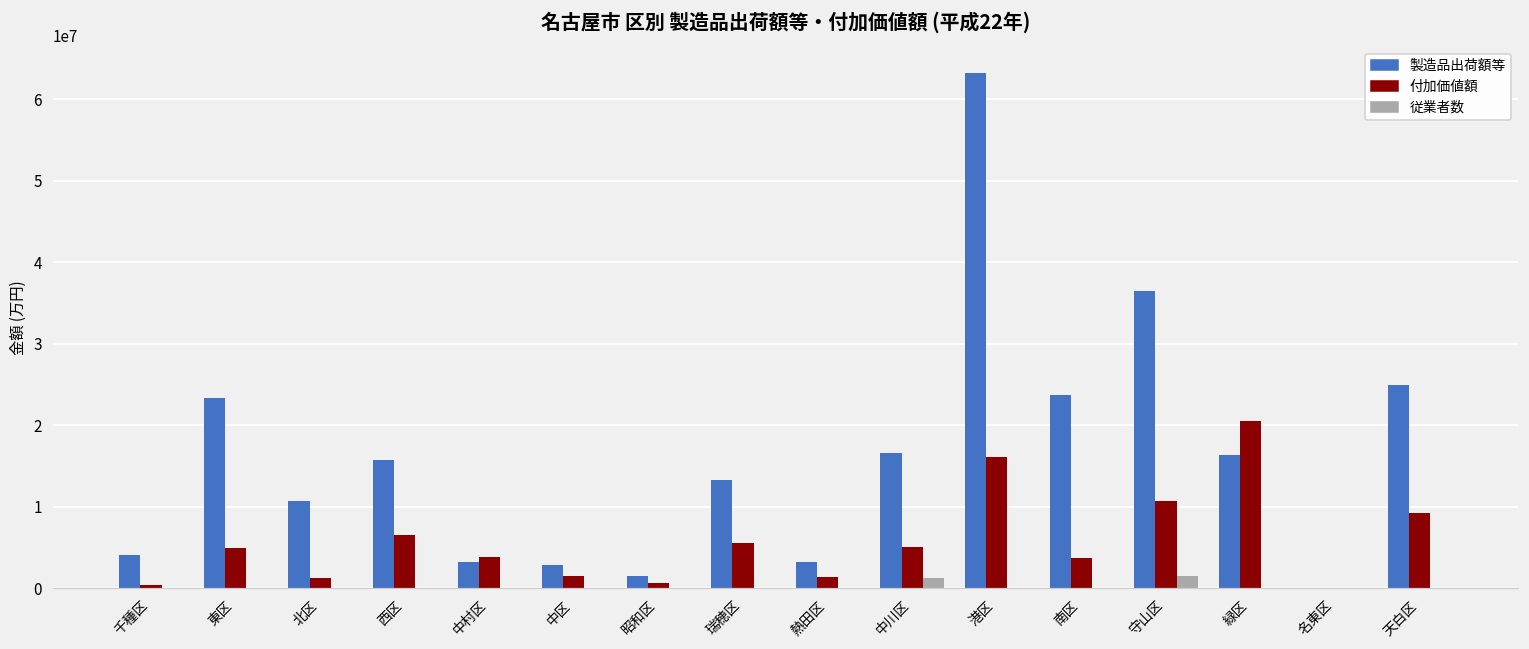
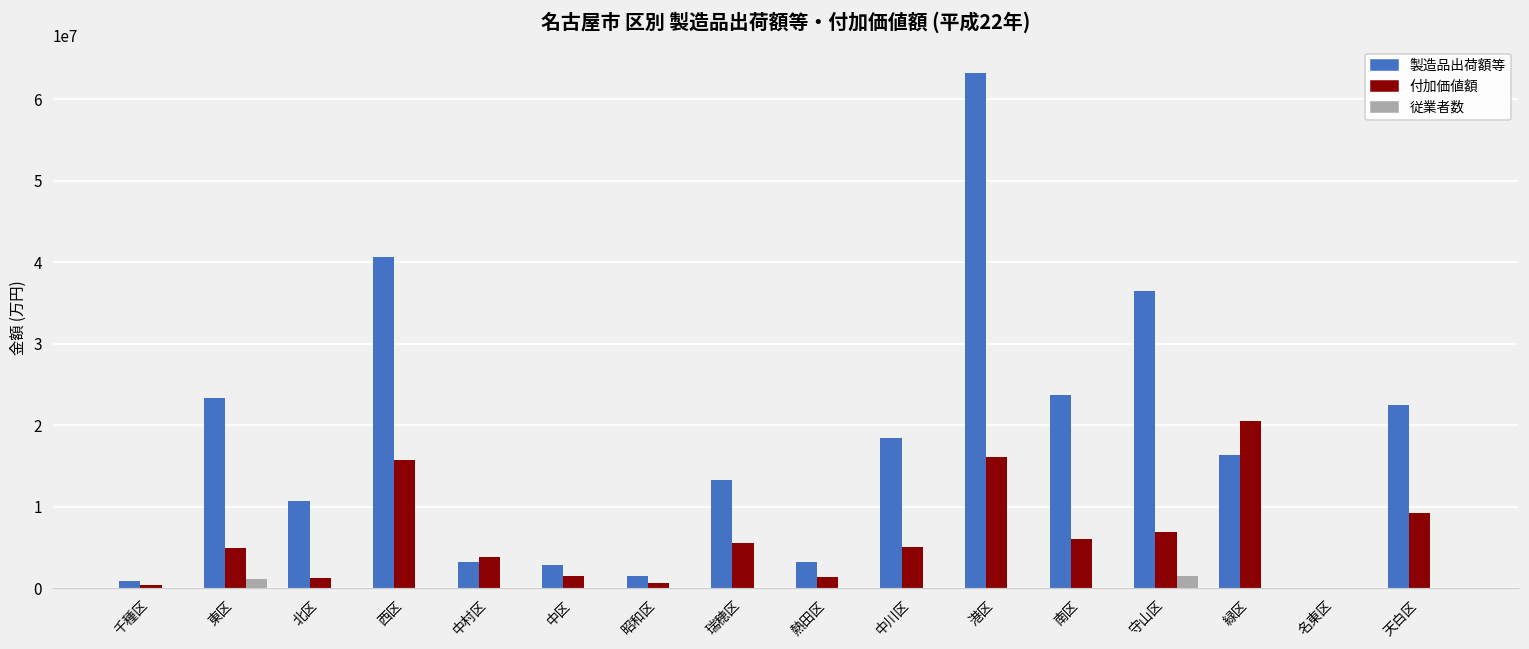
  {
    "製造品出荷額等": {
-     "千種区": 4000000,
+     "千種区": 1000000,
      "東区": 23000000,
      "北区": 11000000,
-     "西区": 16000000,
+     "西区": 41000000,
      "中村区": 3000000,
      "中区": 3000000,
      "昭和区": 2000000,
      "瑞穂区": 13000000,
      "熱田区": 3000000,
-     "中川区": 17000000,
+     "中川区": 18000000,
      "港区": 63000000,
      "南区": 24000000,
      "守山区": 36000000,
      "緑区": 16000000,
      "名東区": 0,
-     "天白区": 25000000
+     "天白区": 23000000
    },
    "付加価値額": {
      "千種区": 0,
      "東区": 5000000,
      "北区": 1000000,
-     "西区": 7000000,
+     "西区": 16000000,
      "中村区": 4000000,
      "中区": 1000000,
      "昭和区": 1000000,
      "瑞穂区": 6000000,
      "熱田区": 1000000,
      "中川区": 5000000,
      "港区": 16000000,
-     "南区": 4000000,
-     "守山区": 11000000,
+     "南区": 6000000,
+     "守山区": 7000000,
      "緑区": 20000000,
      "名東区": 0,
      "天白区": 9000000
    },
    "従業者数": {
-     "東区": 0,
-     "中川区": 1000000,
+     "東区": 1000000,
+     "中川区": 0,
      "守山区": 2000000,
      "名東区": 0
    }
  }
